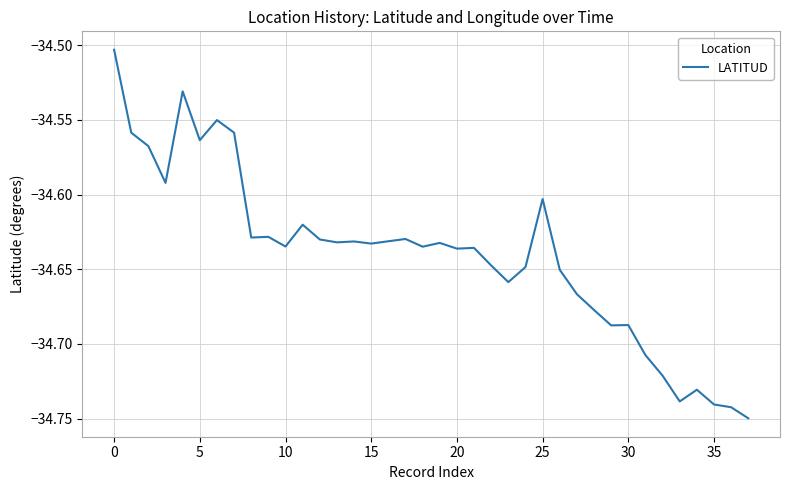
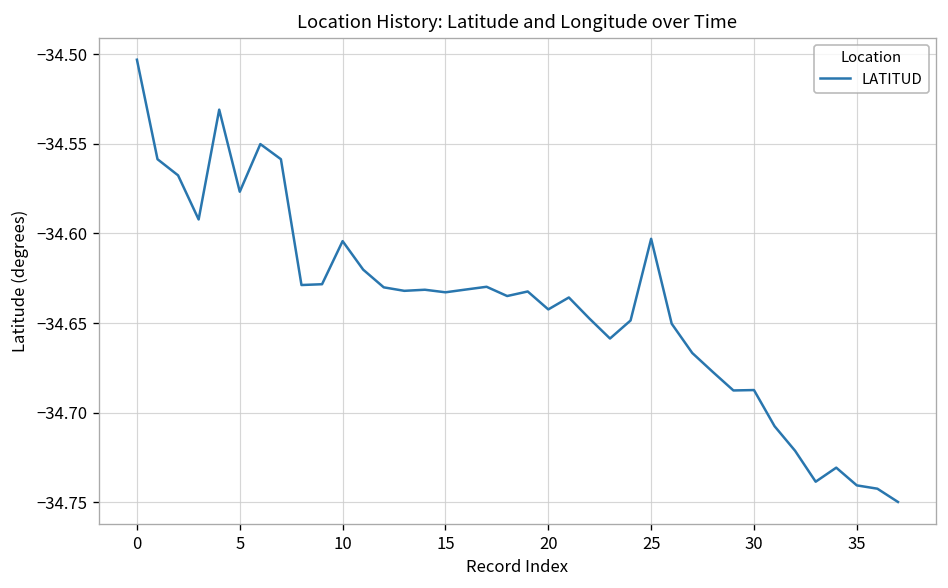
  {
    "0": -34.503,
-   "5": -34.564,
-   "10": -34.635,
+   "5": -34.577,
+   "10": -34.604,
    "15": -34.633,
-   "20": -34.636,
+   "20": -34.642,
    "25": -34.603,
    "30": -34.687,
    "35": -34.741
  }
